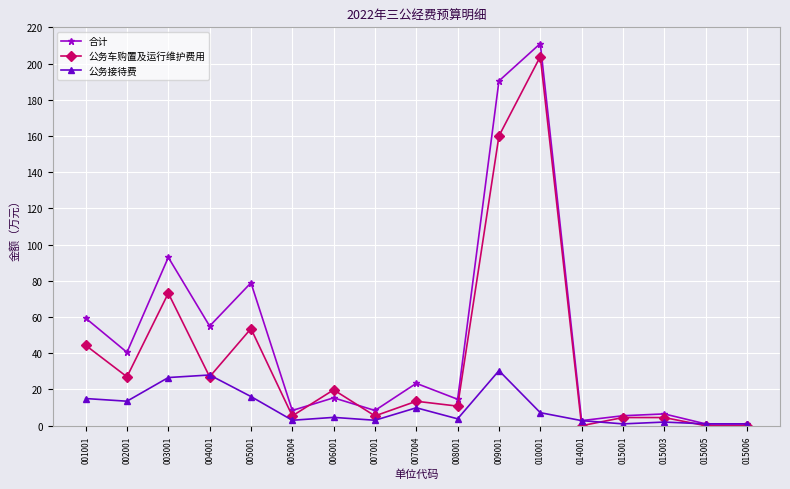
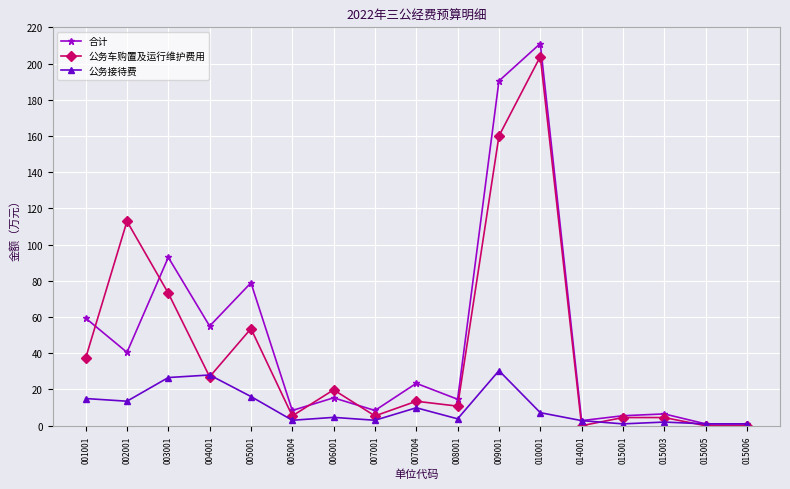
  {
    "公务车购置及运行维护费用": {
-     "001001": 44,
-     "002001": 27,
+     "001001": 37,
+     "002001": 113,
      "003001": 73,
      "005001": 54,
      "005004": 5,
      "006001": 20,
      "007001": 5,
      "007004": 14,
      "008001": 11,
      "009001": 160,
      "010001": 204,
      "014001": 0,
      "015003": 5
    }
  }
